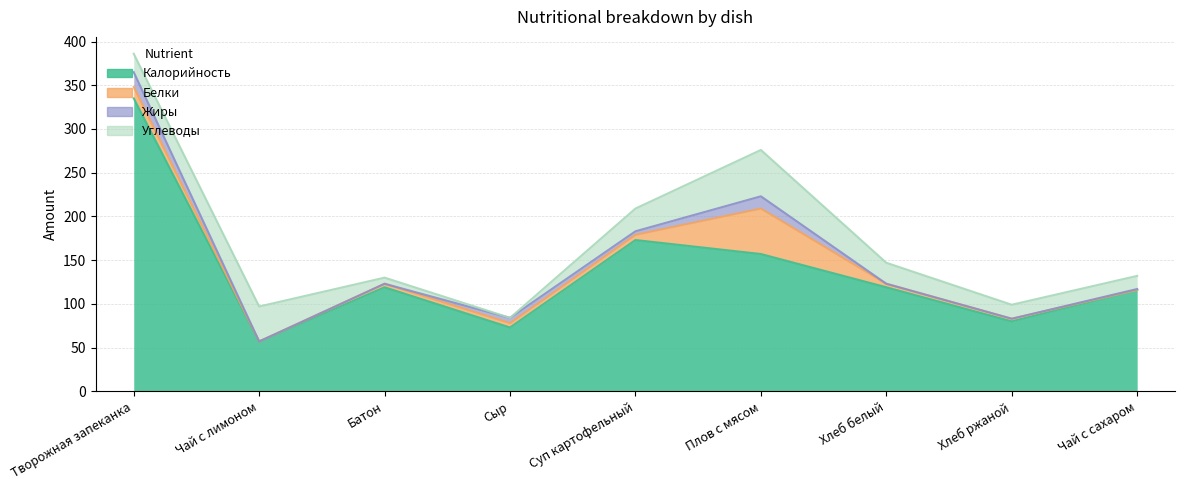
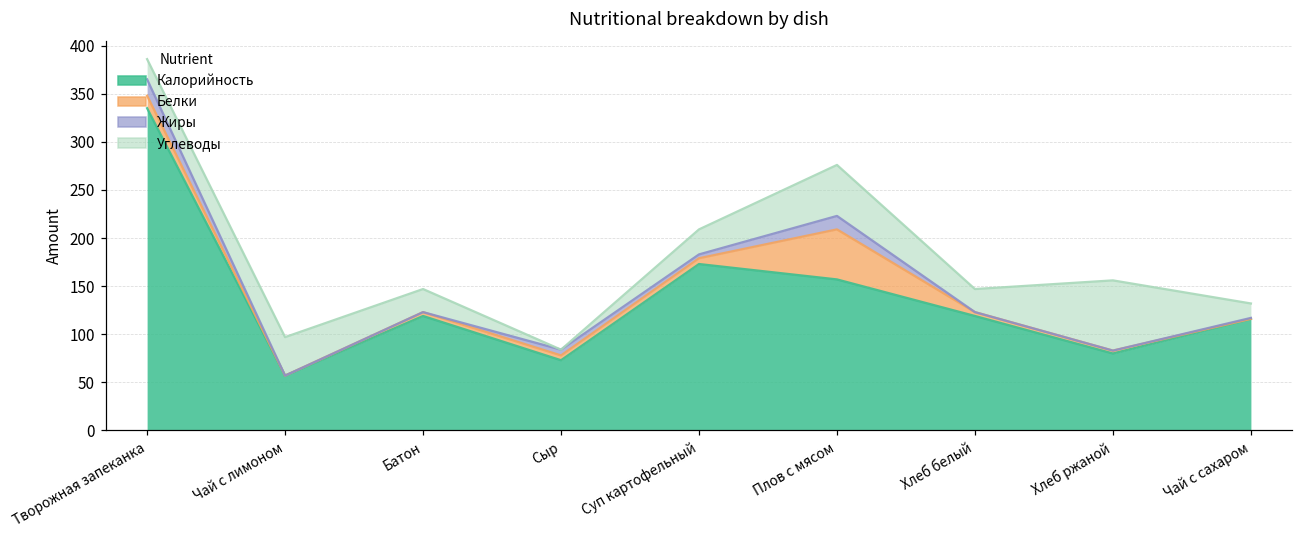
  {
    "Калорийность": {
      "Творожная запеканка": 340,
      "Батон": 120,
      "Сыр": 70,
      "Суп картофельный": 170,
      "Плов с мясом": 160,
      "Хлеб белый": 120,
      "Хлеб ржаной": 80
    },
    "Белки": {
      "Творожная запеканка": 10,
      "Сыр": 10,
      "Суп картофельный": 10,
      "Плов с мясом": 50
    },
    "Жиры": {
      "Творожная запеканка": 20,
      "Суп картофельный": 0,
      "Плов с мясом": 10
    },
    "Углеводы": {
      "Творожная запеканка": 20,
      "Чай с лимоном": 40,
-     "Батон": 10,
+     "Батон": 20,
      "Суп картофельный": 30,
      "Плов с мясом": 50,
      "Хлеб белый": 20,
-     "Хлеб ржаной": 20,
+     "Хлеб ржаной": 70,
      "Чай с сахаром": 20
    }
  }
